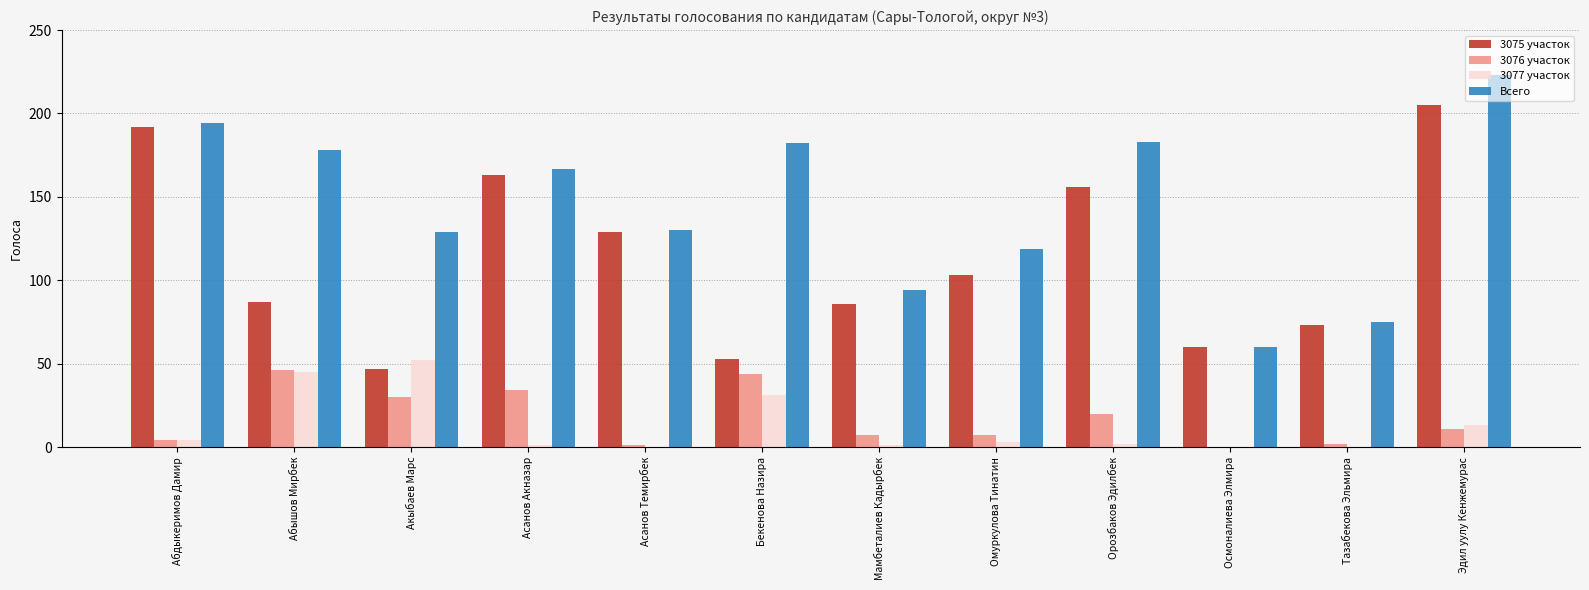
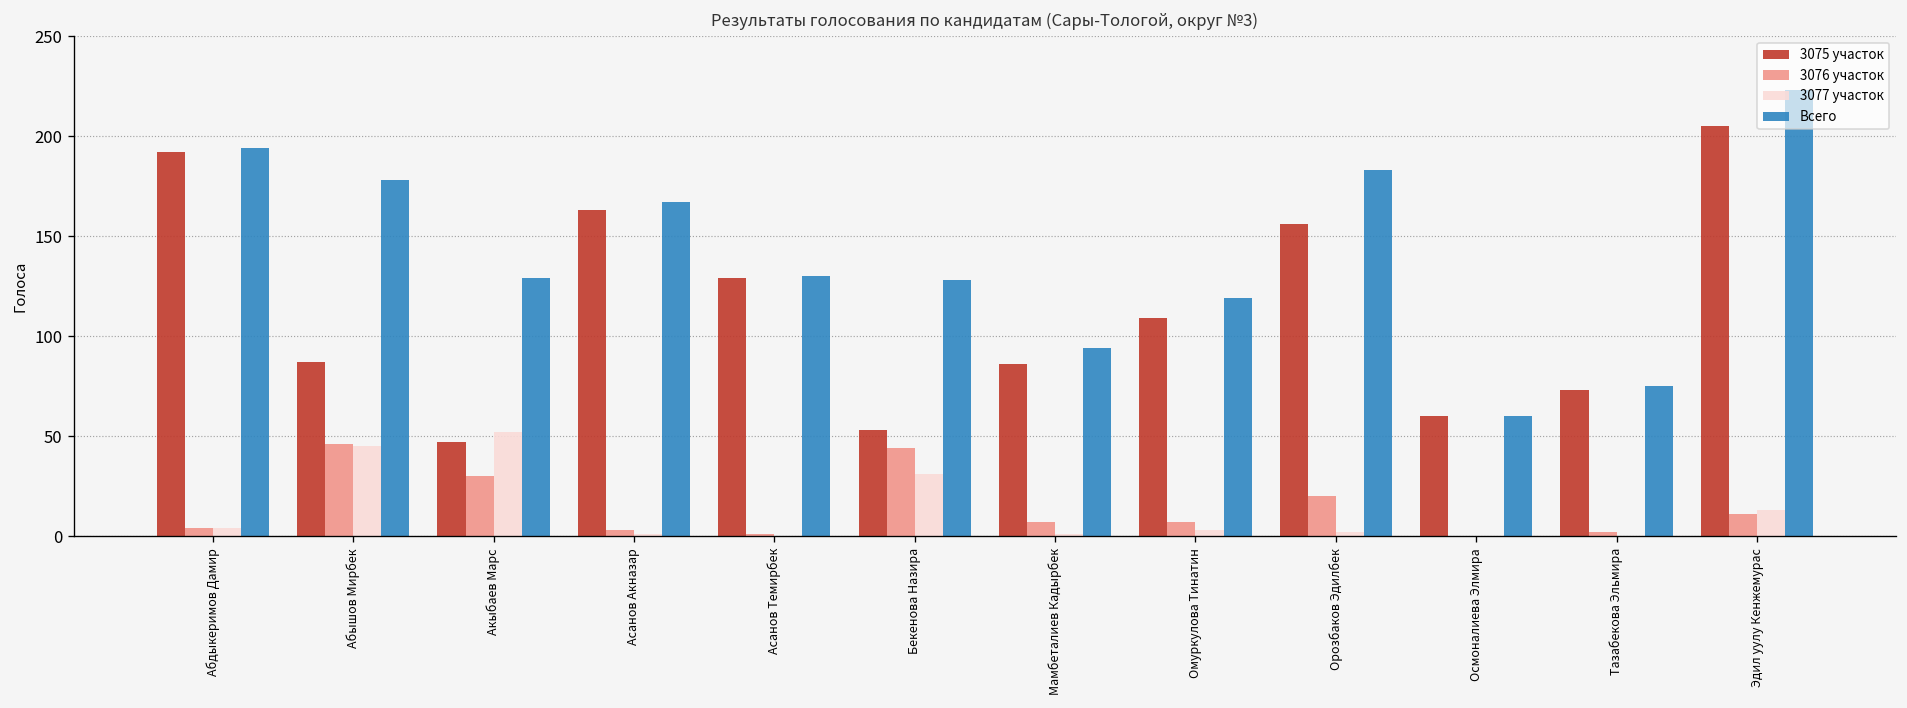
  {
    "3075 участок": {
      "Абдыкеримов Дамир": 192,
      "Абышов Мирбек": 87,
      "Акыбаев Марс": 47,
      "Асанов Акназар": 163,
      "Асанов Темирбек": 129,
      "Бекенова Назира": 53,
      "Мамбеталиев Кадырбек": 86,
-     "Омуркулова Тинатин": 103,
+     "Омуркулова Тинатин": 109,
      "Орозбаков Эдилбек": 156,
      "Осмоналиева Элмира": 60,
      "Тазабекова Эльмира": 73,
      "Эдил уулу Кенжемурас": 205
    },
    "3076 участок": {
      "Абдыкеримов Дамир": 4,
      "Абышов Мирбек": 46,
      "Акыбаев Марс": 30,
-     "Асанов Акназар": 34,
+     "Асанов Акназар": 3,
      "Бекенова Назира": 44,
      "Мамбеталиев Кадырбек": 7,
      "Омуркулова Тинатин": 7,
      "Орозбаков Эдилбек": 20,
      "Осмоналиева Элмира": 0,
      "Тазабекова Эльмира": 2,
      "Эдил уулу Кенжемурас": 11
    },
    "3077 участок": {
      "Абдыкеримов Дамир": 4,
      "Абышов Мирбек": 45,
      "Акыбаев Марс": 52,
      "Асанов Темирбек": 0,
      "Бекенова Назира": 31,
      "Омуркулова Тинатин": 3,
      "Орозбаков Эдилбек": 2,
      "Осмоналиева Элмира": 0,
      "Тазабекова Эльмира": 0,
      "Эдил уулу Кенжемурас": 13
    },
    "Всего": {
      "Абдыкеримов Дамир": 194,
      "Абышов Мирбек": 178,
      "Акыбаев Марс": 129,
      "Асанов Акназар": 167,
      "Асанов Темирбек": 130,
-     "Бекенова Назира": 182,
+     "Бекенова Назира": 128,
      "Мамбеталиев Кадырбек": 94,
      "Омуркулова Тинатин": 119,
      "Орозбаков Эдилбек": 183,
      "Осмоналиева Элмира": 60,
      "Тазабекова Эльмира": 75
    }
  }
